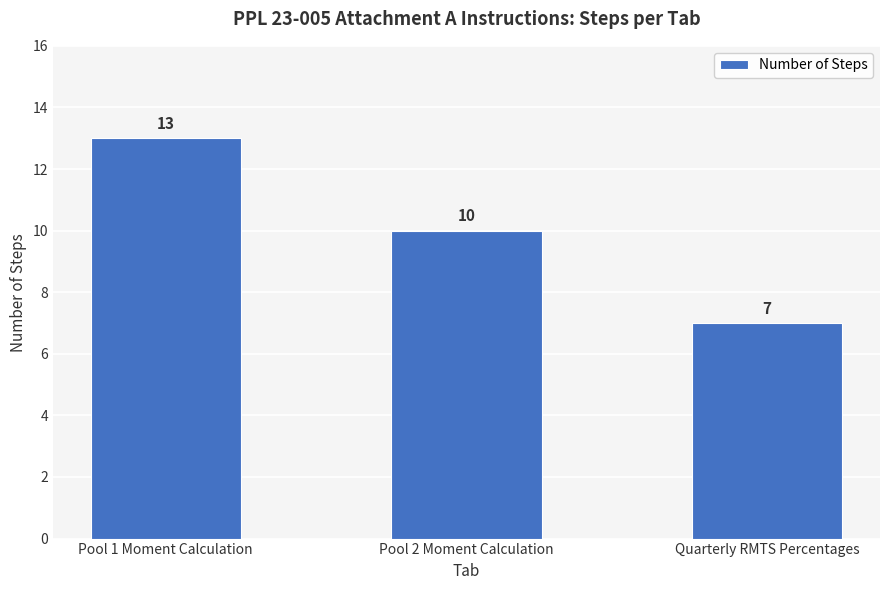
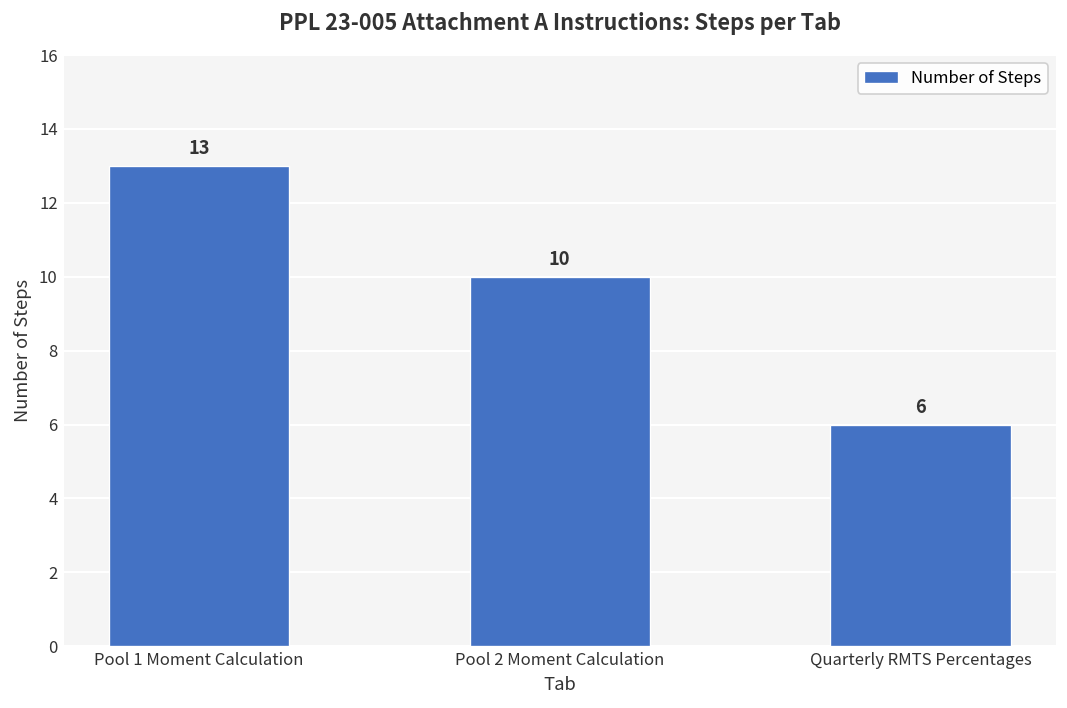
  {
    "Pool 1 Moment Calculation": 13,
    "Pool 2 Moment Calculation": 10,
-   "Quarterly RMTS Percentages": 7
+   "Quarterly RMTS Percentages": 6
  }
